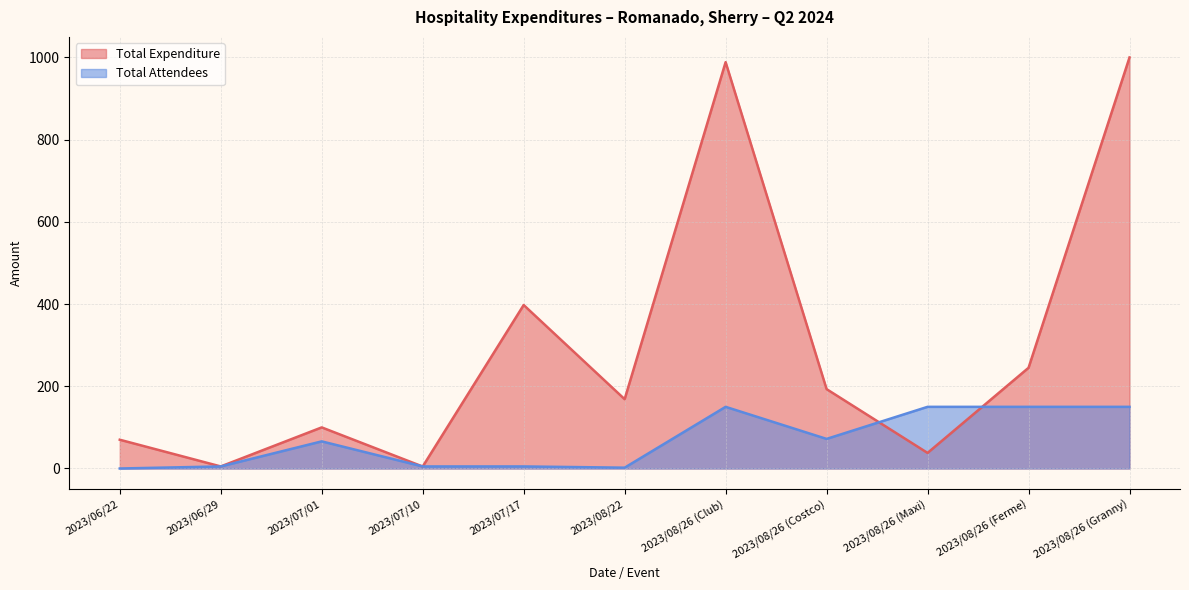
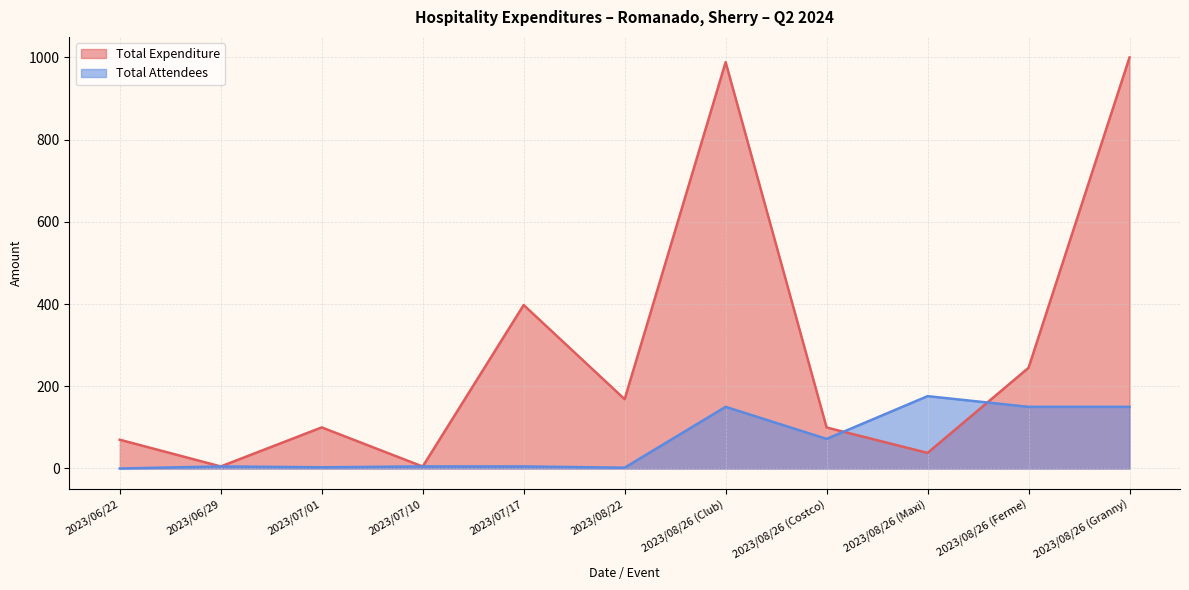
  {
    "Total Expenditure": {
      "2023/06/22": 70,
      "2023/07/01": 100,
      "2023/07/17": 400,
      "2023/08/22": 170,
      "2023/08/26 (Club)": 990,
-     "2023/08/26 (Costco)": 190,
+     "2023/08/26 (Costco)": 100,
      "2023/08/26 (Maxi)": 40,
      "2023/08/26 (Ferme)": 250,
      "2023/08/26 (Granny)": 1000
    },
    "Total Attendees": {
      "2023/06/22": 0,
-     "2023/07/01": 70,
+     "2023/07/01": 0,
      "2023/07/17": 10,
      "2023/08/22": 0,
      "2023/08/26 (Club)": 150,
      "2023/08/26 (Costco)": 70,
-     "2023/08/26 (Maxi)": 150,
+     "2023/08/26 (Maxi)": 180,
      "2023/08/26 (Ferme)": 150,
      "2023/08/26 (Granny)": 150
    }
  }
